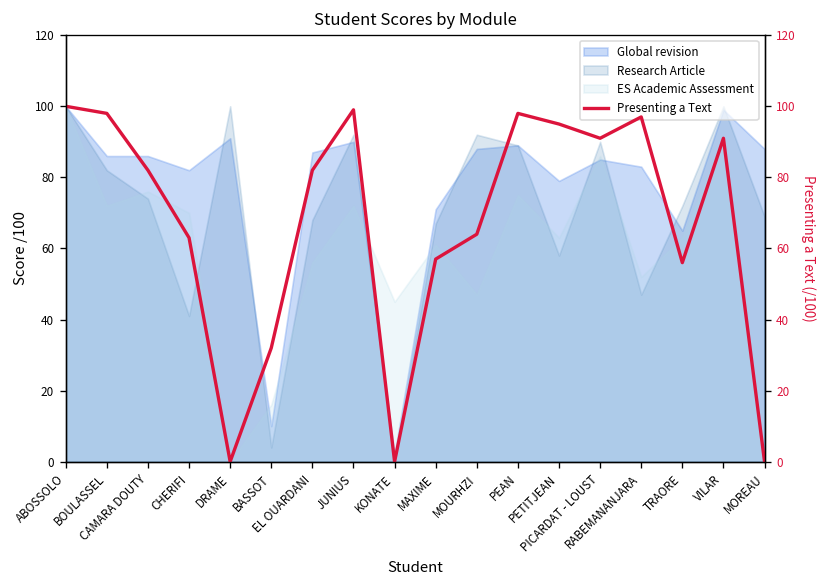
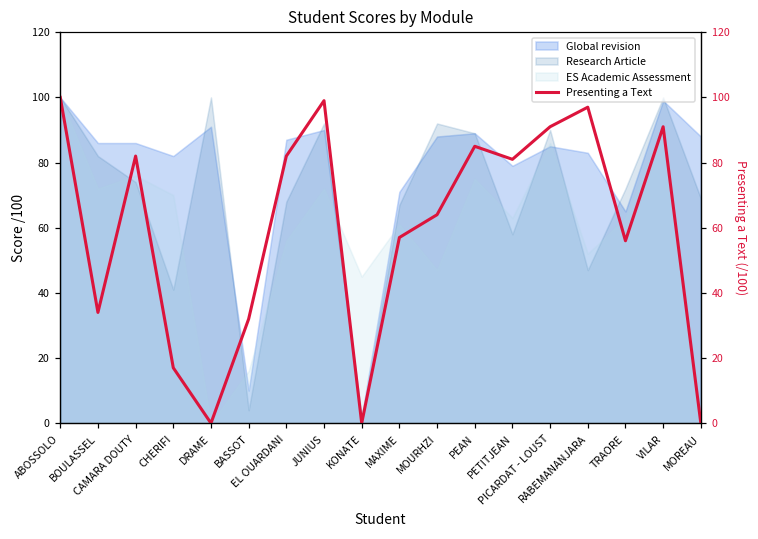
  {
    "Presenting a Text": {
      "ABOSSOLO": 100,
-     "BOULASSEL": 98,
+     "BOULASSEL": 34,
      "CAMARA DOUTY": 82,
-     "CHERIFI": 63,
+     "CHERIFI": 17,
      "DRAME": 0,
      "BASSOT": 32,
      "EL OUARDANI": 82,
      "JUNIUS": 99,
      "KONATE": 0,
      "MAXIME": 57,
      "MOURHZI": 64,
-     "PEAN": 98,
-     "PETITJEAN": 95,
+     "PEAN": 85,
+     "PETITJEAN": 81,
      "PICARDAT - LOUST": 91,
      "RABEMANANJARA": 97,
      "TRAORE": 56,
      "VILAR": 91,
      "MOREAU": 0
    }
  }
